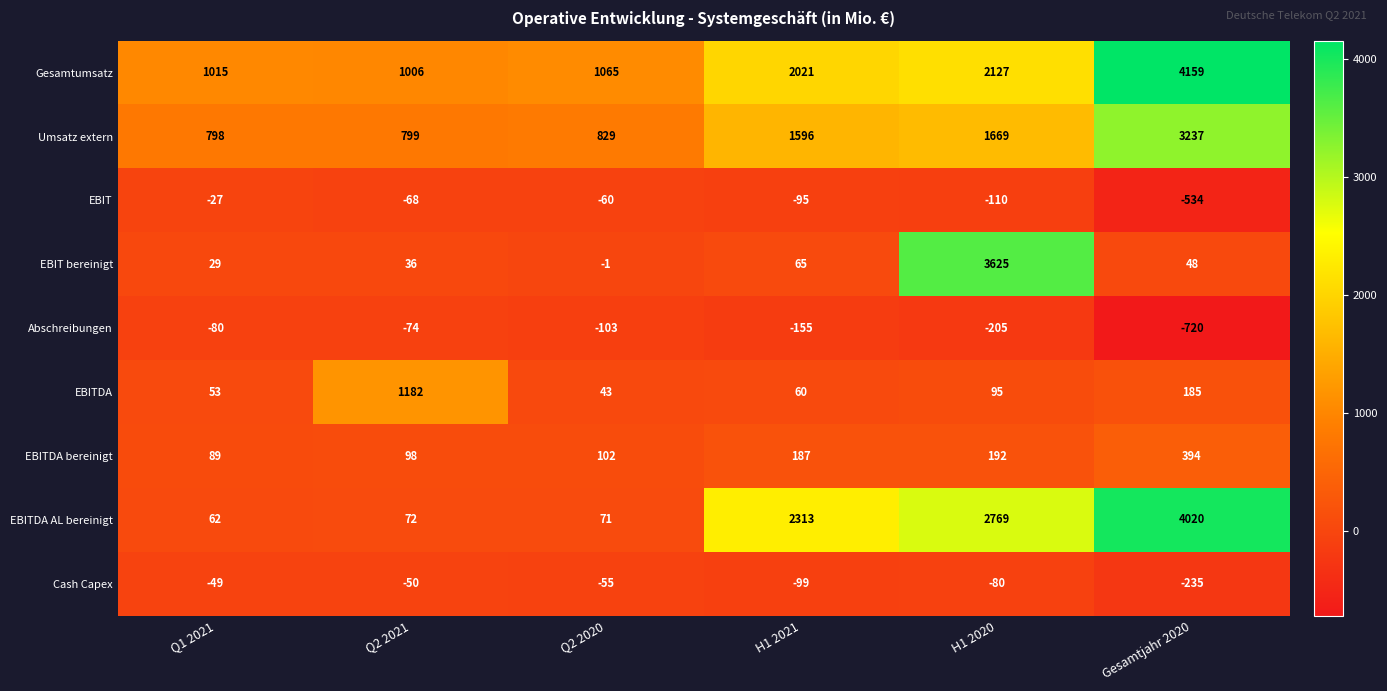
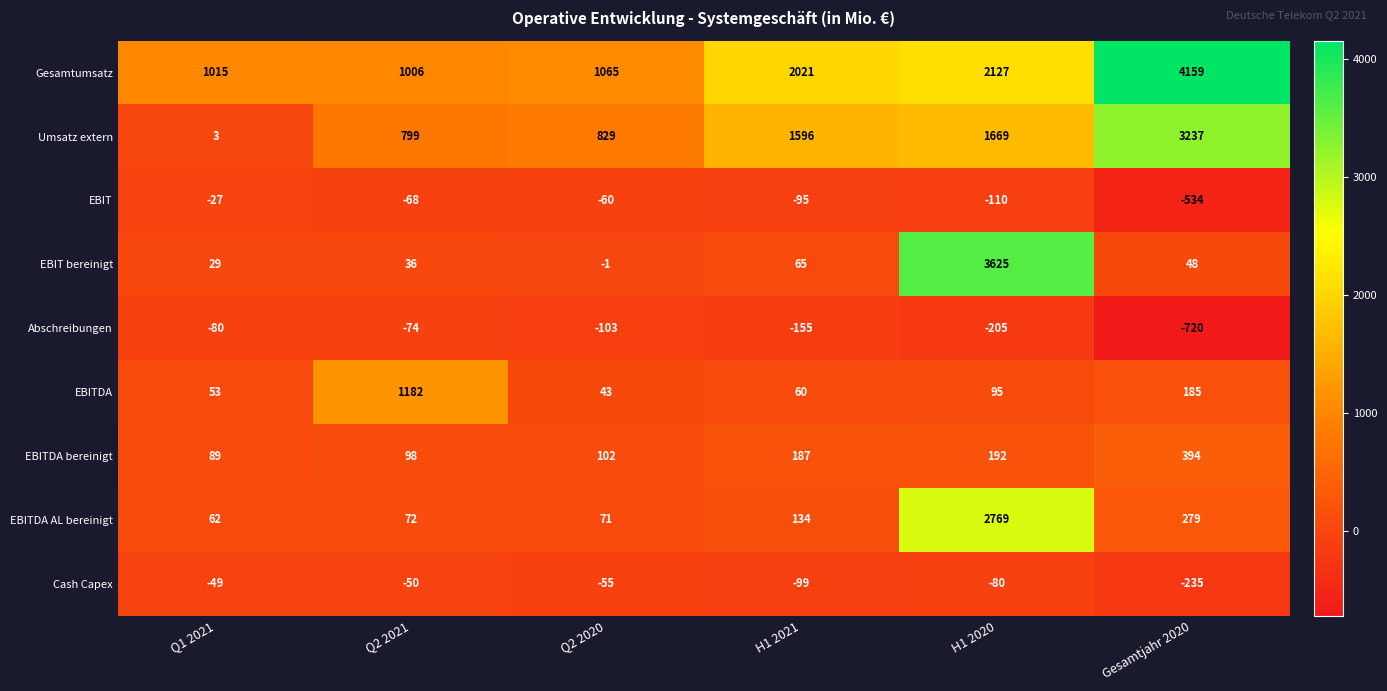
  {
    "Gesamtumsatz": {
      "Q1 2021": 1015,
      "Q2 2021": 1006,
      "Q2 2020": 1065,
      "H1 2021": 2021,
      "H1 2020": 2127,
      "Gesamtjahr 2020": 4159
    },
    "Umsatz extern": {
-     "Q1 2021": 798,
+     "Q1 2021": 3,
      "Q2 2021": 799,
      "Q2 2020": 829,
      "H1 2021": 1596,
      "H1 2020": 1669,
      "Gesamtjahr 2020": 3237
    },
    "EBIT": {
      "Q1 2021": -27,
      "Q2 2021": -68,
      "Q2 2020": -60,
      "H1 2021": -95,
      "H1 2020": -110,
      "Gesamtjahr 2020": -534
    },
    "EBIT bereinigt": {
      "Q1 2021": 29,
      "Q2 2021": 36,
      "Q2 2020": -1,
      "H1 2021": 65,
      "H1 2020": 3625,
      "Gesamtjahr 2020": 48
    },
    "Abschreibungen": {
      "Q1 2021": -80,
      "Q2 2021": -74,
      "Q2 2020": -103,
      "H1 2021": -155,
      "H1 2020": -205,
      "Gesamtjahr 2020": -720
    },
    "EBITDA": {
      "Q1 2021": 53,
      "Q2 2021": 1182,
      "Q2 2020": 43,
      "H1 2021": 60,
      "H1 2020": 95,
      "Gesamtjahr 2020": 185
    },
    "EBITDA bereinigt": {
      "Q1 2021": 89,
      "Q2 2021": 98,
      "Q2 2020": 102,
      "H1 2021": 187,
      "H1 2020": 192,
      "Gesamtjahr 2020": 394
    },
    "EBITDA AL bereinigt": {
      "Q1 2021": 62,
      "Q2 2021": 72,
      "Q2 2020": 71,
-     "H1 2021": 2313,
+     "H1 2021": 134,
      "H1 2020": 2769,
-     "Gesamtjahr 2020": 4020
+     "Gesamtjahr 2020": 279
    },
    "Cash Capex": {
      "Q1 2021": -49,
      "Q2 2021": -50,
      "Q2 2020": -55,
      "H1 2021": -99,
      "H1 2020": -80,
      "Gesamtjahr 2020": -235
    }
  }
